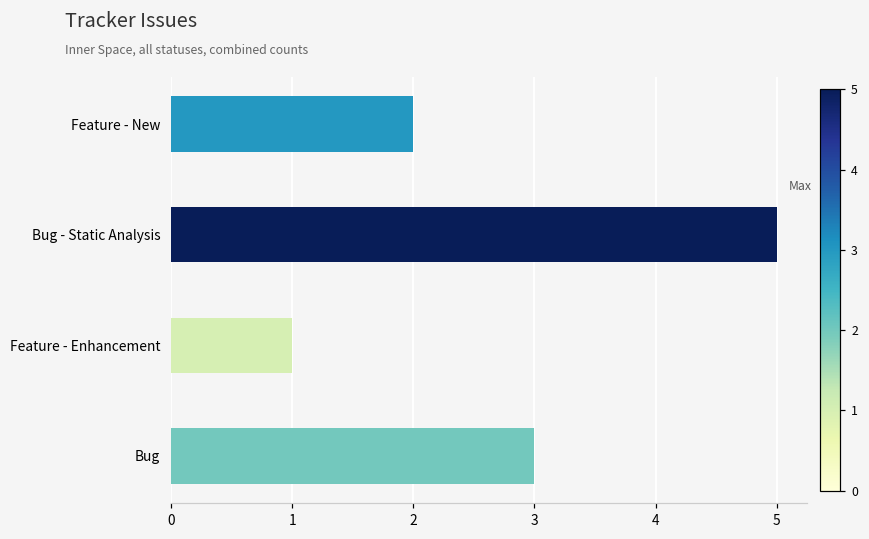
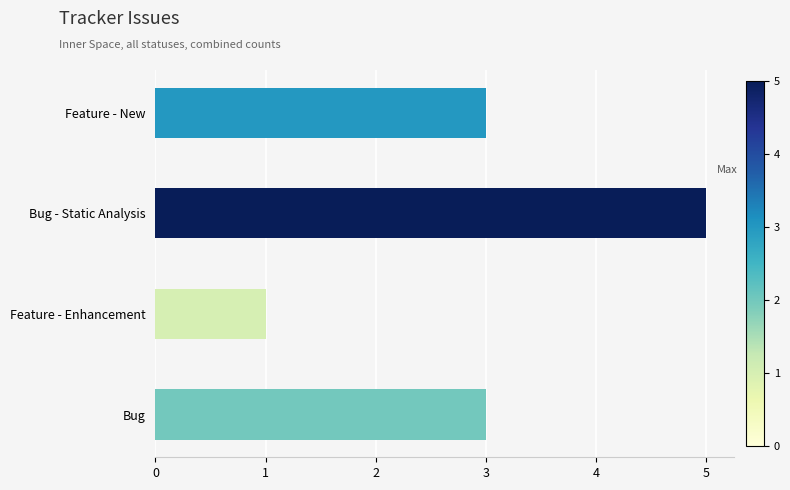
  {
-   "Feature - New": 2,
+   "Feature - New": 3,
    "Bug - Static Analysis": 5,
    "Feature - Enhancement": 1,
    "Bug": 3
  }
